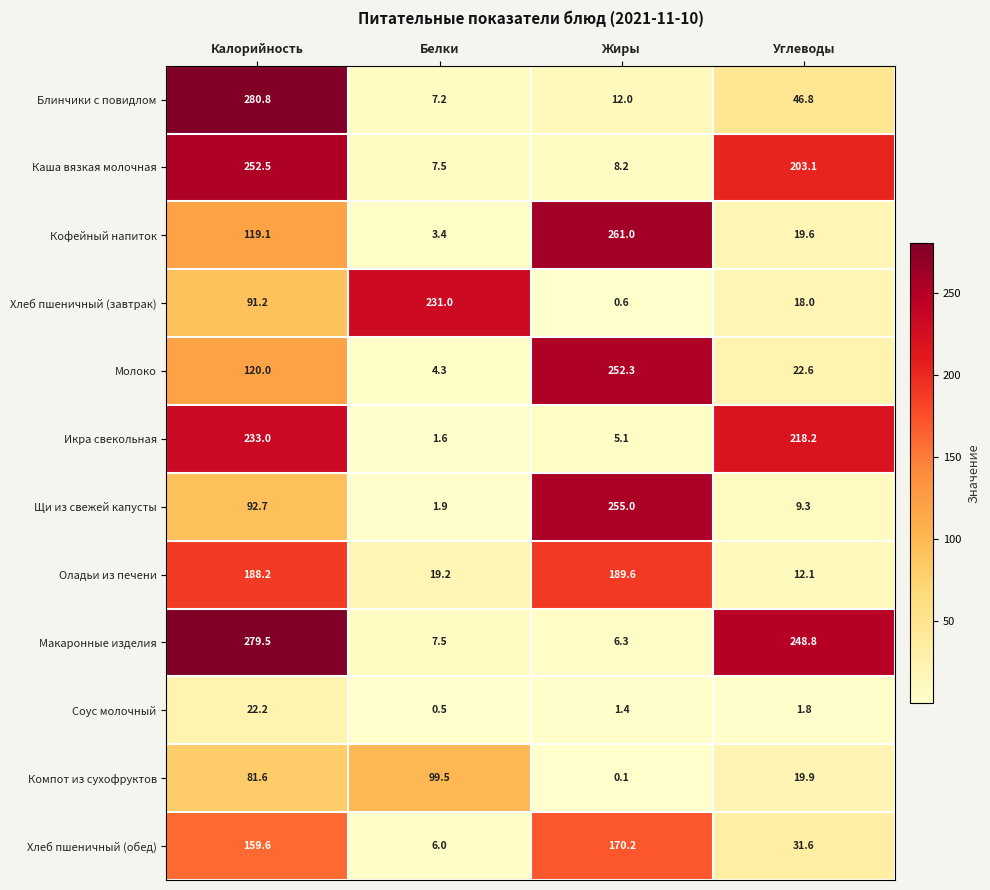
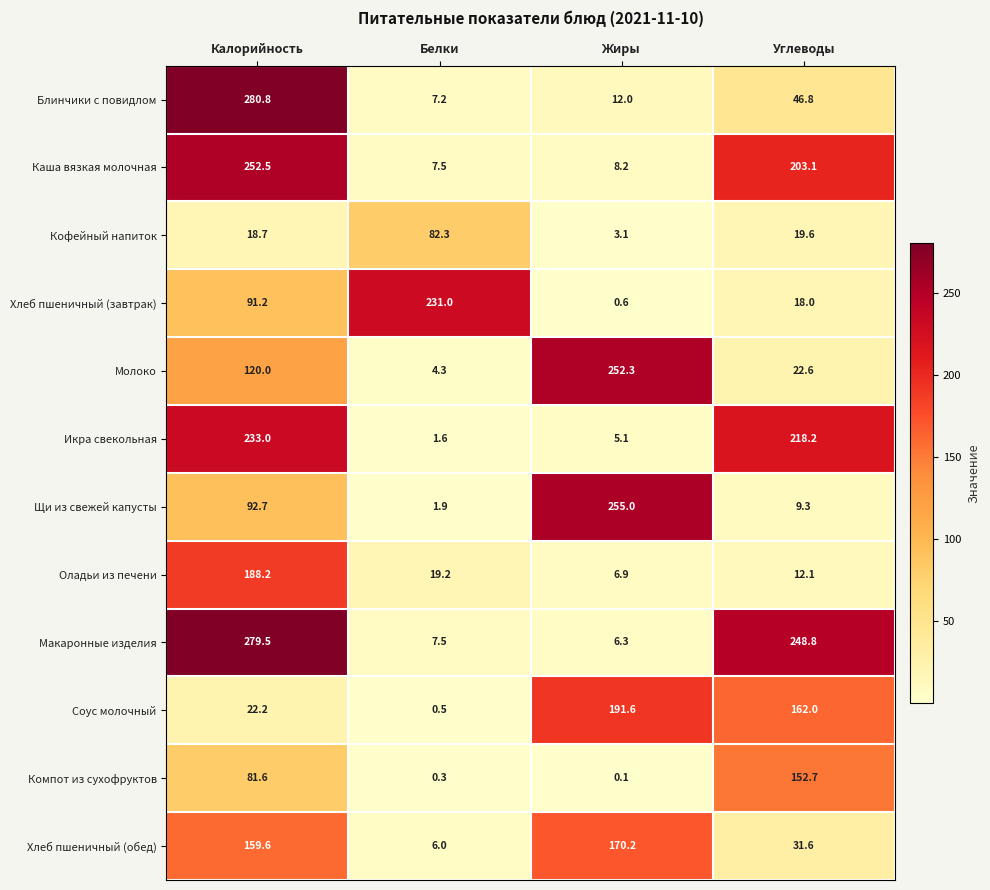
  {
    "Блинчики с повидлом": {
      "Калорийность": 280.8,
      "Белки": 7.2,
      "Жиры": 12.0,
      "Углеводы": 46.8
    },
    "Каша вязкая молочная": {
      "Калорийность": 252.5,
      "Белки": 7.5,
      "Жиры": 8.2,
      "Углеводы": 203.1
    },
    "Кофейный напиток": {
-     "Калорийность": 119.1,
-     "Белки": 3.4,
-     "Жиры": 261.0,
+     "Калорийность": 18.7,
+     "Белки": 82.3,
+     "Жиры": 3.1,
      "Углеводы": 19.6
    },
    "Хлеб пшеничный (завтрак)": {
      "Калорийность": 91.2,
      "Белки": 231.0,
      "Жиры": 0.6,
      "Углеводы": 18.0
    },
    "Молоко": {
      "Калорийность": 120.0,
      "Белки": 4.3,
      "Жиры": 252.3,
      "Углеводы": 22.6
    },
    "Икра свекольная": {
      "Калорийность": 233.0,
      "Белки": 1.6,
      "Жиры": 5.1,
      "Углеводы": 218.2
    },
    "Щи из свежей капусты": {
      "Калорийность": 92.7,
      "Белки": 1.9,
      "Жиры": 255.0,
      "Углеводы": 9.3
    },
    "Оладьи из печени": {
      "Калорийность": 188.2,
      "Белки": 19.2,
-     "Жиры": 189.6,
+     "Жиры": 6.9,
      "Углеводы": 12.1
    },
    "Макаронные изделия": {
      "Калорийность": 279.5,
      "Белки": 7.5,
      "Жиры": 6.3,
      "Углеводы": 248.8
    },
    "Соус молочный": {
      "Калорийность": 22.2,
      "Белки": 0.5,
-     "Жиры": 1.4,
-     "Углеводы": 1.8
+     "Жиры": 191.6,
+     "Углеводы": 162.0
    },
    "Компот из сухофруктов": {
      "Калорийность": 81.6,
-     "Белки": 99.5,
+     "Белки": 0.3,
      "Жиры": 0.1,
-     "Углеводы": 19.9
+     "Углеводы": 152.7
    },
    "Хлеб пшеничный (обед)": {
      "Калорийность": 159.6,
      "Белки": 6.0,
      "Жиры": 170.2,
      "Углеводы": 31.6
    }
  }
